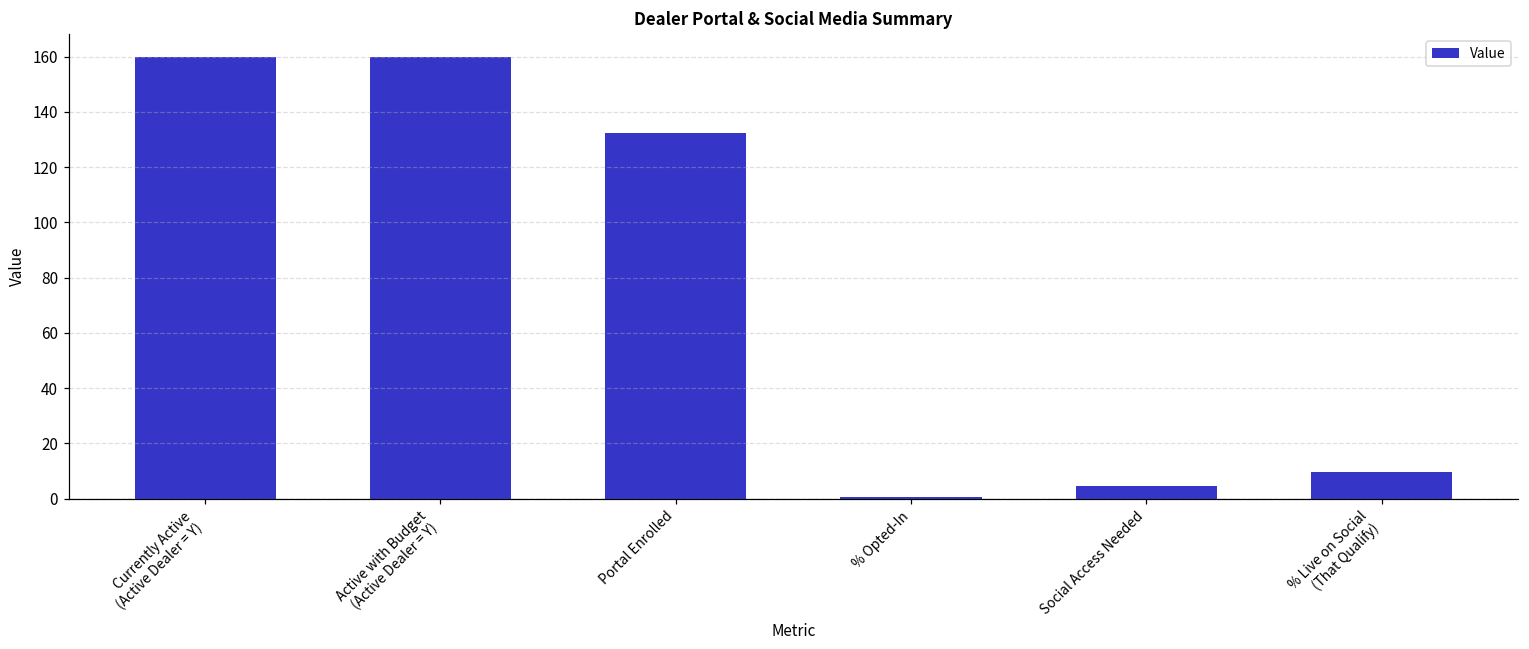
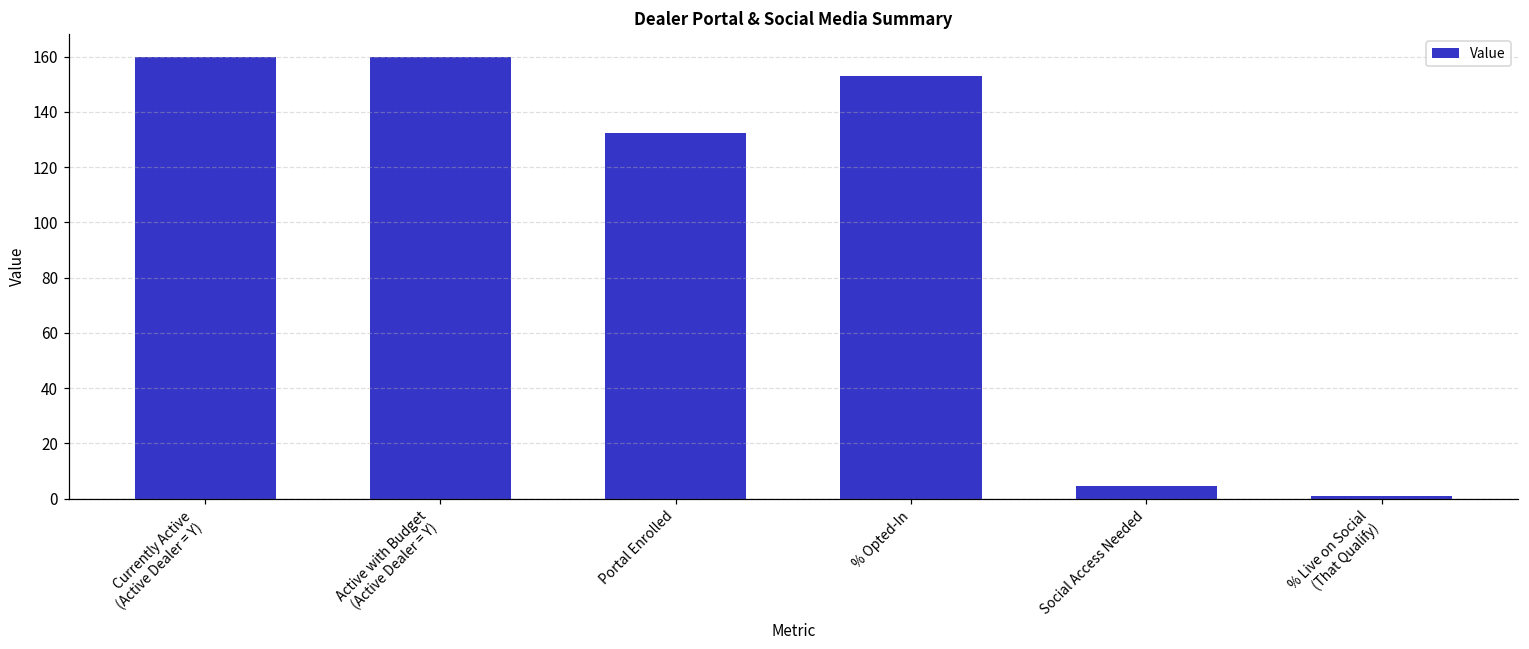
  {
    "Currently Active (Active Dealer = Y)": 160,
    "Active with Budget (Active Dealer = Y)": 160,
    "Portal Enrolled": 133,
-   "% Opted-In": 1,
+   "% Opted-In": 153,
    "Social Access Needed": 5,
-   "% Live on Social (That Qualify)": 10
+   "% Live on Social (That Qualify)": 1
  }
